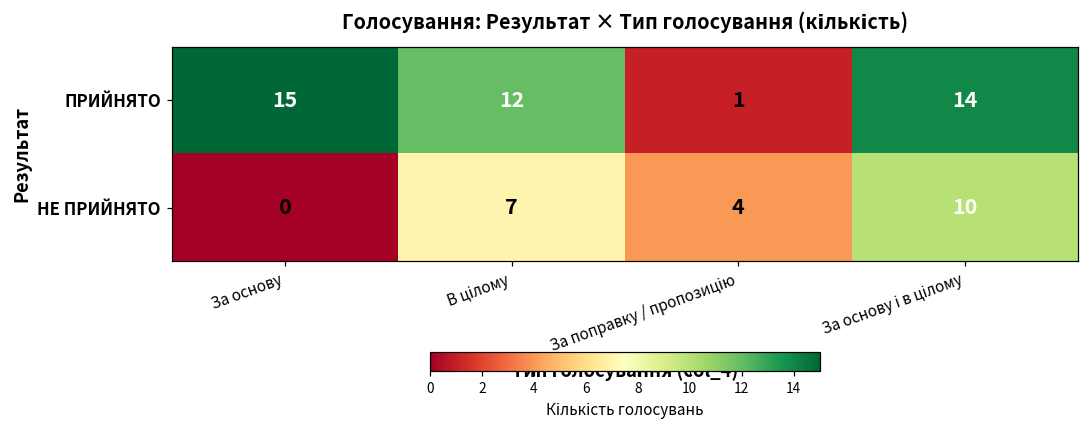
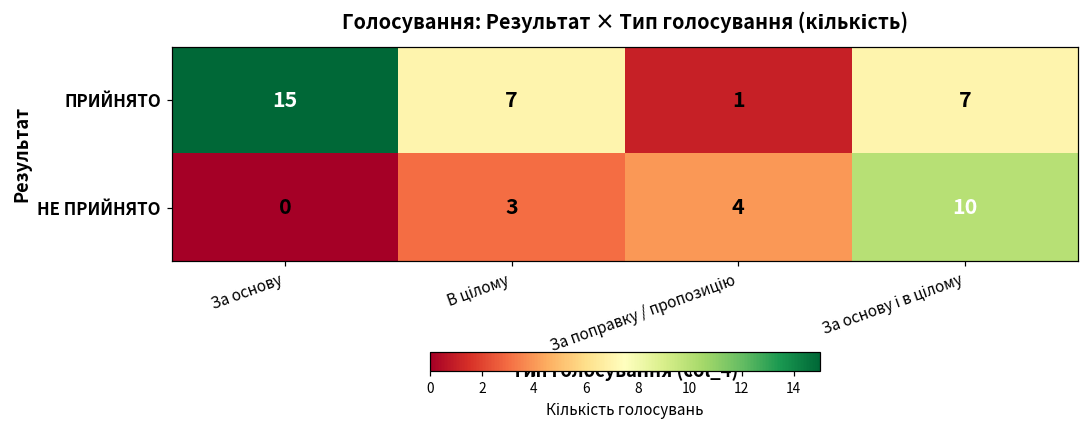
  {
    "ПРИЙНЯТО": {
      "За основу": 15,
-     "В цілому": 12,
+     "В цілому": 7,
      "За поправку / пропозицію": 1,
-     "За основу і в цілому": 14
+     "За основу і в цілому": 7
    },
    "НЕ ПРИЙНЯТО": {
      "За основу": 0,
-     "В цілому": 7,
+     "В цілому": 3,
      "За поправку / пропозицію": 4,
      "За основу і в цілому": 10
    }
  }
